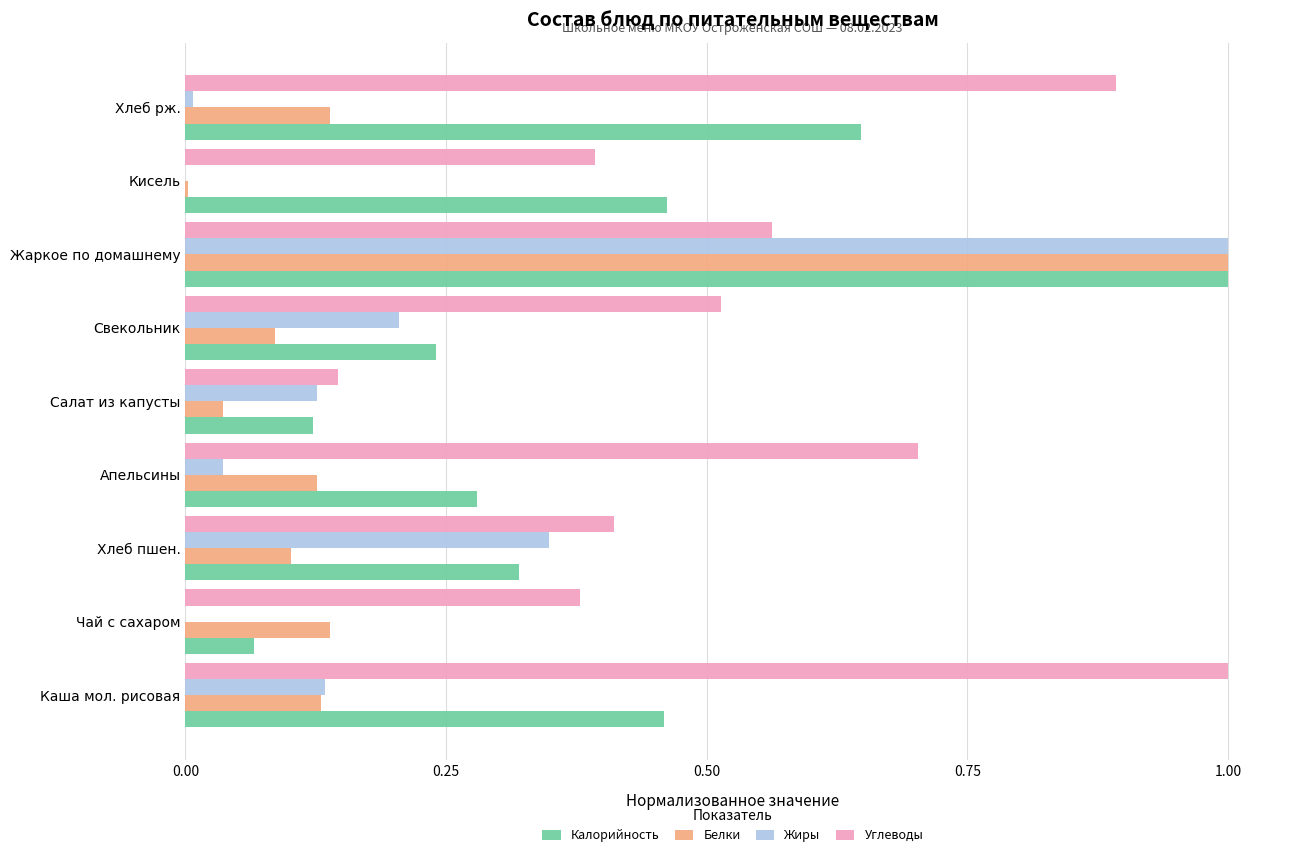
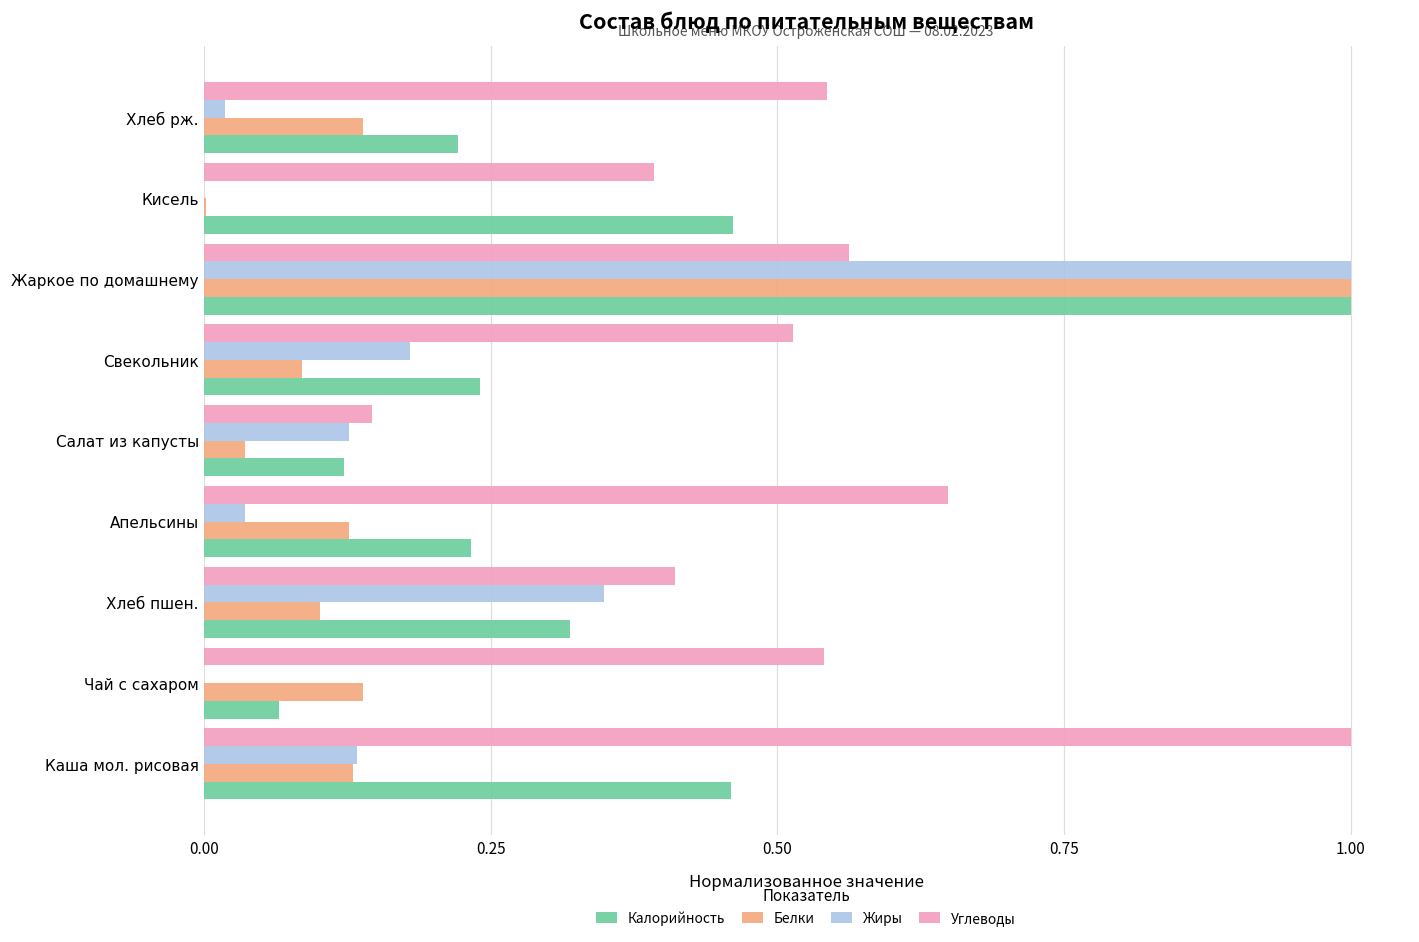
  {
    "Калорийность": {
-     "Хлеб рж.": 0.648,
+     "Хлеб рж.": 0.221,
      "Кисель": 0.462,
      "Жаркое по домашнему": 1.000,
      "Свекольник": 0.240,
      "Салат из капусты": 0.122,
-     "Апельсины": 0.280,
+     "Апельсины": 0.233,
      "Хлеб пшен.": 0.320,
      "Чай с сахаром": 0.065,
      "Каша мол. рисовая": 0.459
    },
    "Белки": {
      "Хлеб рж.": 0.139,
      "Жаркое по домашнему": 1.000,
      "Свекольник": 0.086,
      "Салат из капусты": 0.036,
      "Апельсины": 0.126,
      "Хлеб пшен.": 0.101,
      "Чай с сахаром": 0.139,
      "Каша мол. рисовая": 0.130
    },
    "Жиры": {
-     "Хлеб рж.": 0.007,
+     "Хлеб рж.": 0.018,
      "Кисель": 0.000,
      "Жаркое по домашнему": 1.000,
-     "Свекольник": 0.205,
+     "Свекольник": 0.180,
      "Салат из капусты": 0.126,
      "Апельсины": 0.036,
      "Хлеб пшен.": 0.349,
      "Чай с сахаром": 0.000,
      "Каша мол. рисовая": 0.133
    },
    "Углеводы": {
-     "Хлеб рж.": 0.892,
+     "Хлеб рж.": 0.544,
      "Кисель": 0.393,
      "Жаркое по домашнему": 0.562,
      "Свекольник": 0.514,
      "Салат из капусты": 0.146,
-     "Апельсины": 0.703,
+     "Апельсины": 0.649,
      "Хлеб пшен.": 0.411,
-     "Чай с сахаром": 0.379,
+     "Чай с сахаром": 0.541,
      "Каша мол. рисовая": 1.000
    }
  }
